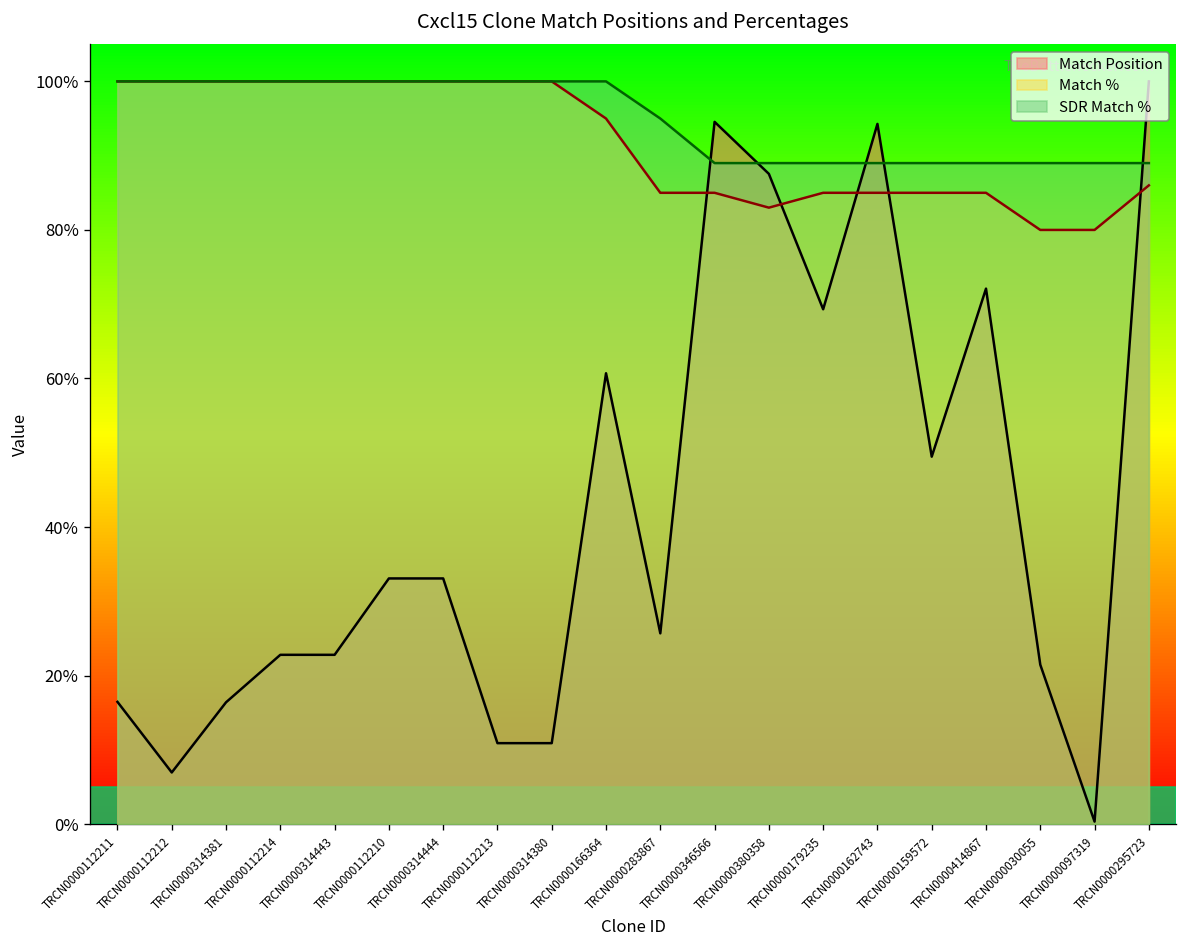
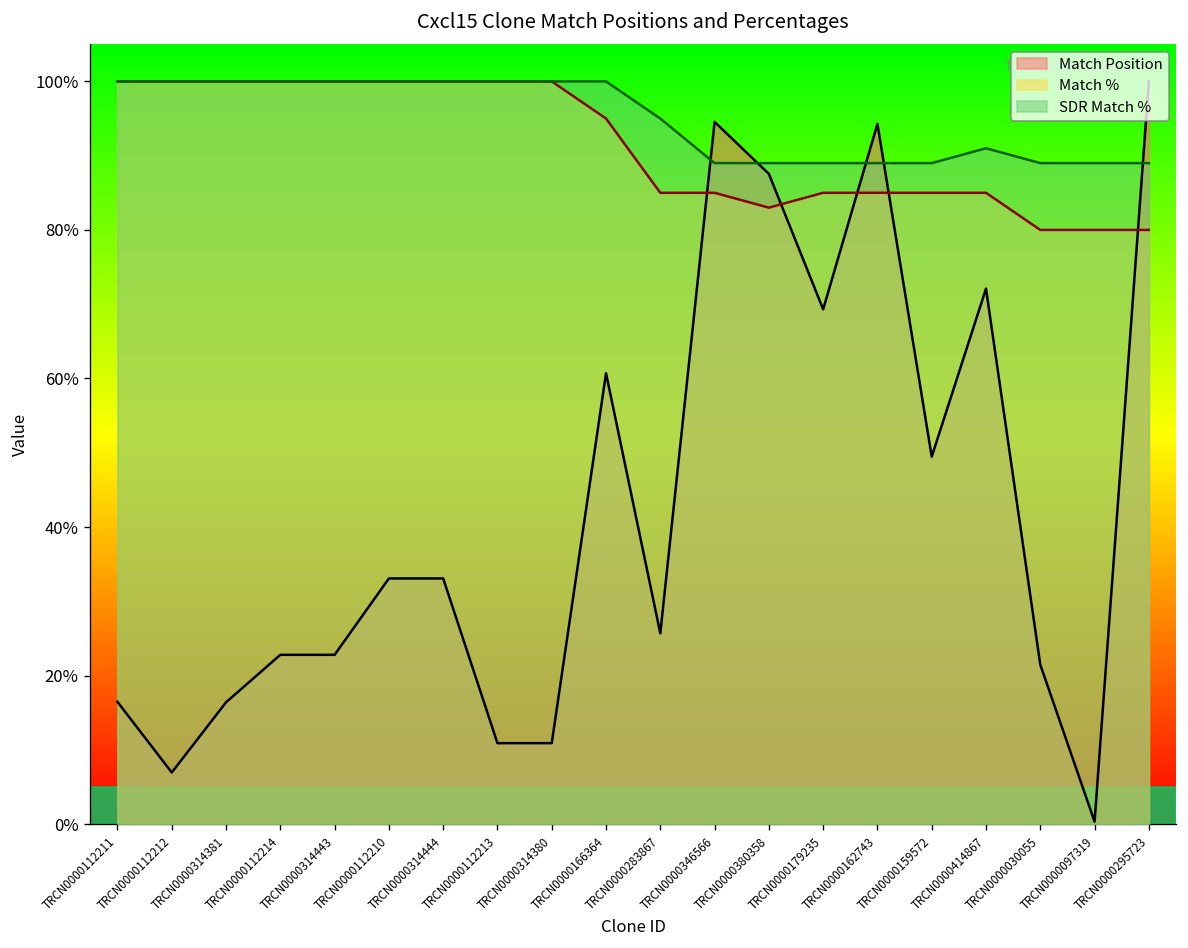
  {
    "Match Position": {
      "TRCN0000112211": "16%",
      "TRCN0000112212": "7%",
      "TRCN0000314381": "16%",
      "TRCN0000112214": "23%",
      "TRCN0000314443": "23%",
      "TRCN0000112210": "33%",
      "TRCN0000314444": "33%",
      "TRCN0000112213": "11%",
      "TRCN0000314380": "11%",
      "TRCN0000166364": "61%",
      "TRCN0000283867": "26%",
      "TRCN0000346566": "95%",
      "TRCN0000380358": "88%",
      "TRCN0000179235": "69%",
      "TRCN0000162743": "94%",
      "TRCN0000159572": "49%",
      "TRCN0000414867": "72%",
      "TRCN0000030055": "21%"
    },
    "Match %": {
      "TRCN0000166364": "95%",
      "TRCN0000283867": "85%",
      "TRCN0000346566": "85%",
      "TRCN0000380358": "83%",
      "TRCN0000179235": "85%",
      "TRCN0000162743": "85%",
      "TRCN0000159572": "85%",
      "TRCN0000414867": "85%",
      "TRCN0000030055": "80%",
      "TRCN0000097319": "80%",
-     "TRCN0000295723": "86%"
+     "TRCN0000295723": "80%"
    },
    "SDR Match %": {
      "TRCN0000166364": "100%",
      "TRCN0000283867": "95%",
      "TRCN0000346566": "89%",
      "TRCN0000380358": "89%",
      "TRCN0000179235": "89%",
      "TRCN0000162743": "89%",
      "TRCN0000159572": "89%",
-     "TRCN0000414867": "89%",
+     "TRCN0000414867": "91%",
      "TRCN0000030055": "89%",
      "TRCN0000097319": "89%",
      "TRCN0000295723": "89%"
    }
  }
